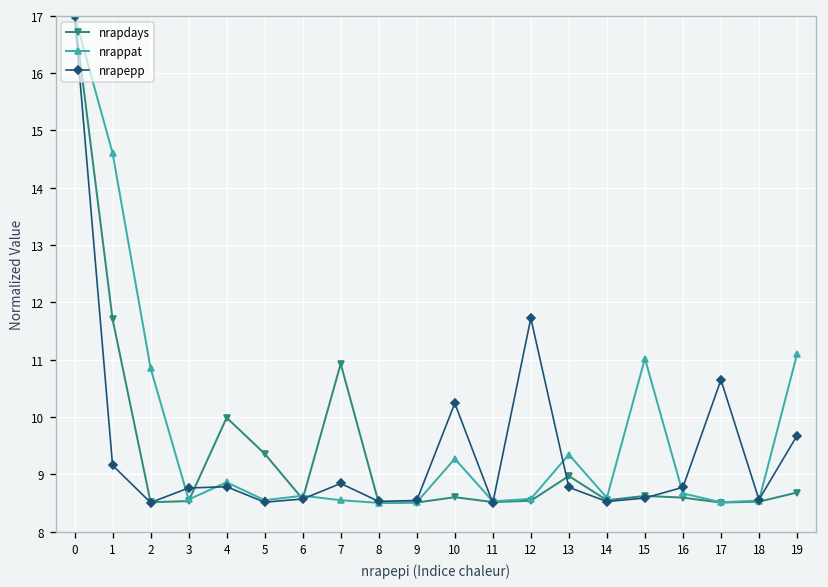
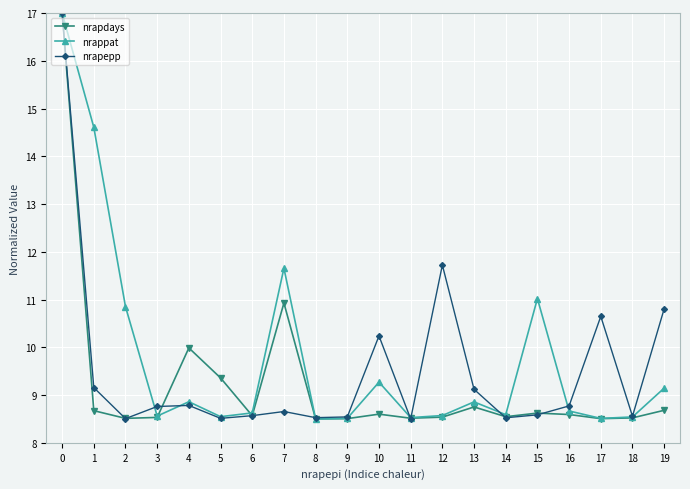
  {
    "nrapdays": {
-     "1": 11.7,
+     "1": 8.7,
      "4": 10.0,
      "5": 9.4,
      "7": 10.9,
      "10": 8.6,
-     "13": 9.0,
+     "13": 8.8,
      "16": 8.6,
      "19": 8.7
    },
    "nrappat": {
      "1": 14.6,
      "2": 10.9,
      "4": 8.9,
      "6": 8.6,
-     "7": 8.5,
+     "7": 11.7,
      "10": 9.3,
-     "13": 9.3,
+     "13": 8.9,
      "15": 11.0,
      "16": 8.7,
-     "19": 11.1
+     "19": 9.1
    },
    "nrapepp": {
      "1": 9.2,
      "3": 8.8,
      "4": 8.8,
-     "7": 8.8,
+     "7": 8.7,
      "10": 10.2,
      "12": 11.7,
-     "13": 8.8,
+     "13": 9.1,
      "16": 8.8,
      "17": 10.6,
-     "19": 9.7
+     "19": 10.8
    }
  }
